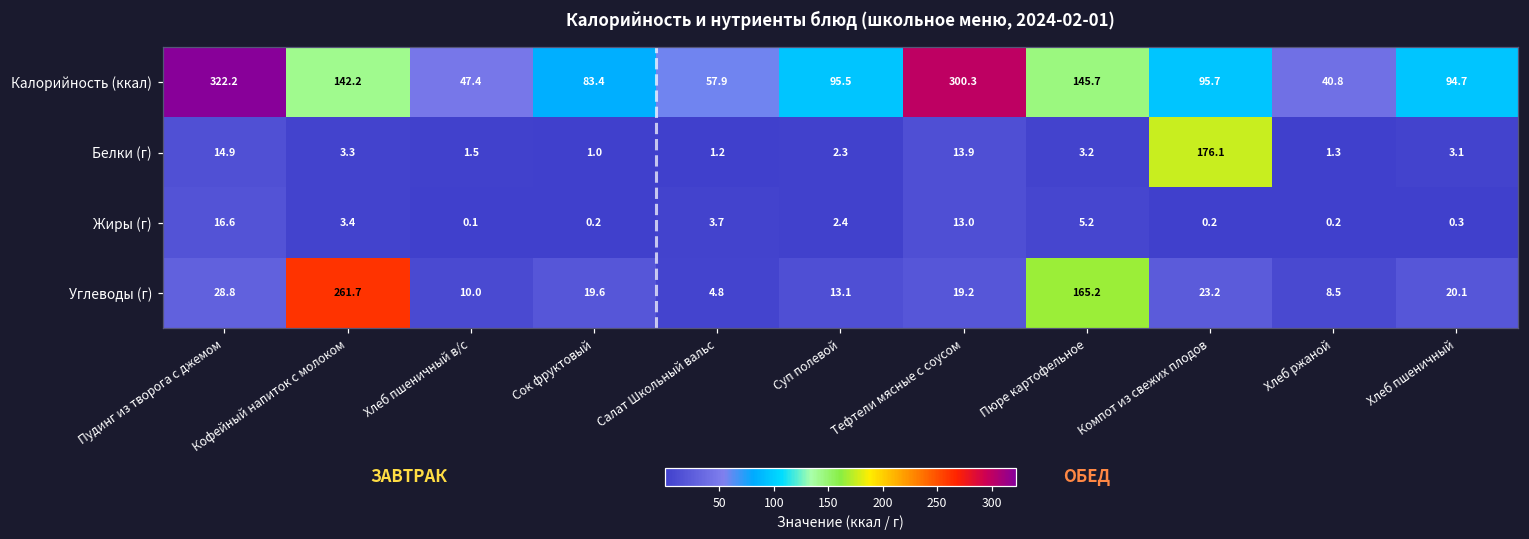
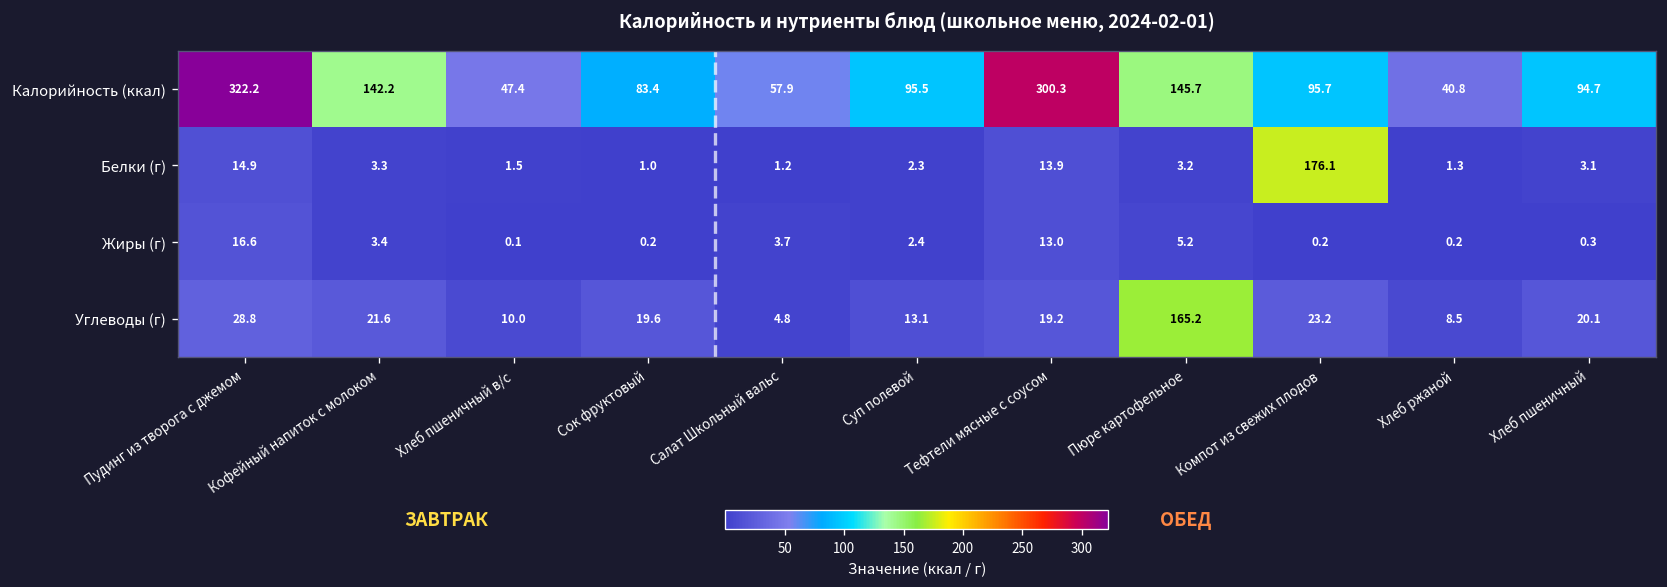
  {
    "Калорийность (ккал)": {
      "Пудинг из творога с джемом": 322.2,
      "Кофейный напиток с молоком": 142.2,
      "Хлеб пшеничный в/с": 47.4,
      "Сок фруктовый": 83.4,
      "Салат Школьный вальс": 57.9,
      "Суп полевой": 95.5,
      "Тефтели мясные с соусом": 300.3,
      "Пюре картофельное": 145.7,
      "Компот из свежих плодов": 95.7,
      "Хлеб ржаной": 40.8,
      "Хлеб пшеничный": 94.7
    },
    "Белки (г)": {
      "Пудинг из творога с джемом": 14.9,
      "Кофейный напиток с молоком": 3.3,
      "Хлеб пшеничный в/с": 1.5,
      "Сок фруктовый": 1.0,
      "Салат Школьный вальс": 1.2,
      "Суп полевой": 2.3,
      "Тефтели мясные с соусом": 13.9,
      "Пюре картофельное": 3.2,
      "Компот из свежих плодов": 176.1,
      "Хлеб ржаной": 1.3,
      "Хлеб пшеничный": 3.1
    },
    "Жиры (г)": {
      "Пудинг из творога с джемом": 16.6,
      "Кофейный напиток с молоком": 3.4,
      "Хлеб пшеничный в/с": 0.1,
      "Сок фруктовый": 0.2,
      "Салат Школьный вальс": 3.7,
      "Суп полевой": 2.4,
      "Тефтели мясные с соусом": 13.0,
      "Пюре картофельное": 5.2,
      "Компот из свежих плодов": 0.2,
      "Хлеб ржаной": 0.2,
      "Хлеб пшеничный": 0.3
    },
    "Углеводы (г)": {
      "Пудинг из творога с джемом": 28.8,
-     "Кофейный напиток с молоком": 261.7,
+     "Кофейный напиток с молоком": 21.6,
      "Хлеб пшеничный в/с": 10.0,
      "Сок фруктовый": 19.6,
      "Салат Школьный вальс": 4.8,
      "Суп полевой": 13.1,
      "Тефтели мясные с соусом": 19.2,
      "Пюре картофельное": 165.2,
      "Компот из свежих плодов": 23.2,
      "Хлеб ржаной": 8.5,
      "Хлеб пшеничный": 20.1
    }
  }
